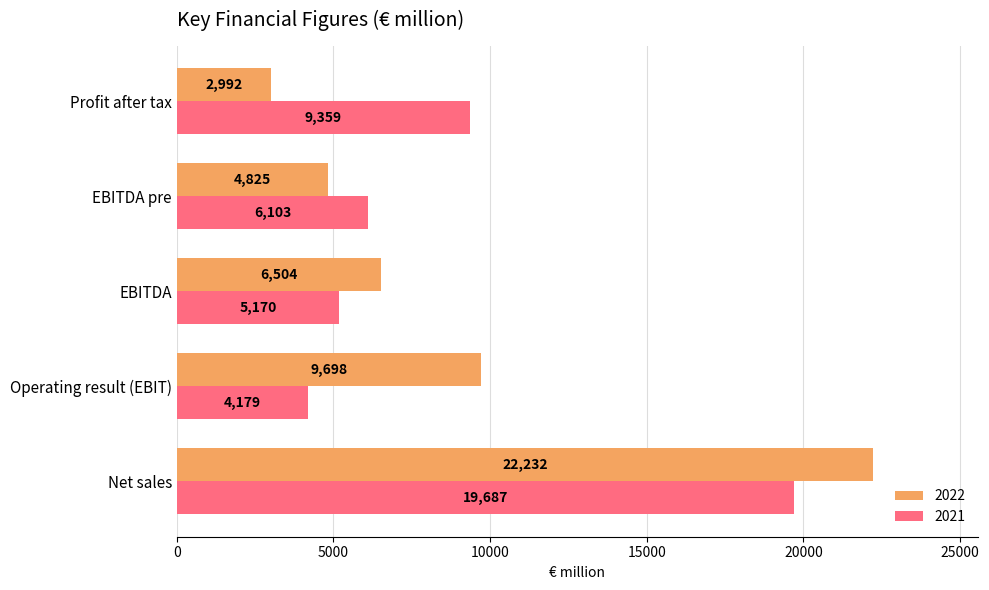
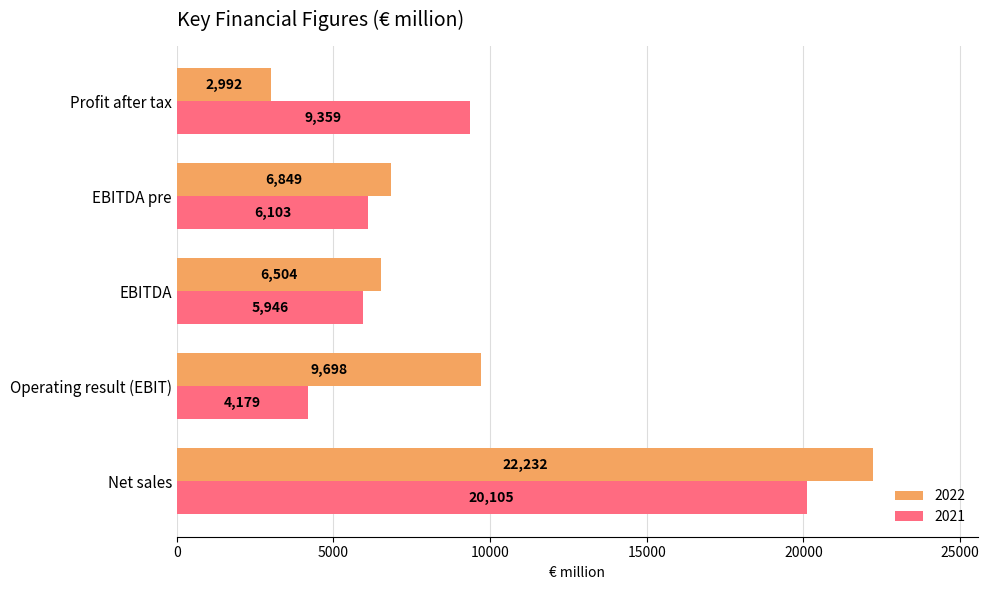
  {
    "2022": {
      "Profit after tax": "2,992",
-     "EBITDA pre": "4,825",
+     "EBITDA pre": "6,849",
      "EBITDA": "6,504",
      "Operating result (EBIT)": "9,698",
      "Net sales": "22,232"
    },
    "2021": {
      "Profit after tax": "9,359",
      "EBITDA pre": "6,103",
-     "EBITDA": "5,170",
+     "EBITDA": "5,946",
      "Operating result (EBIT)": "4,179",
-     "Net sales": "19,687"
+     "Net sales": "20,105"
    }
  }
